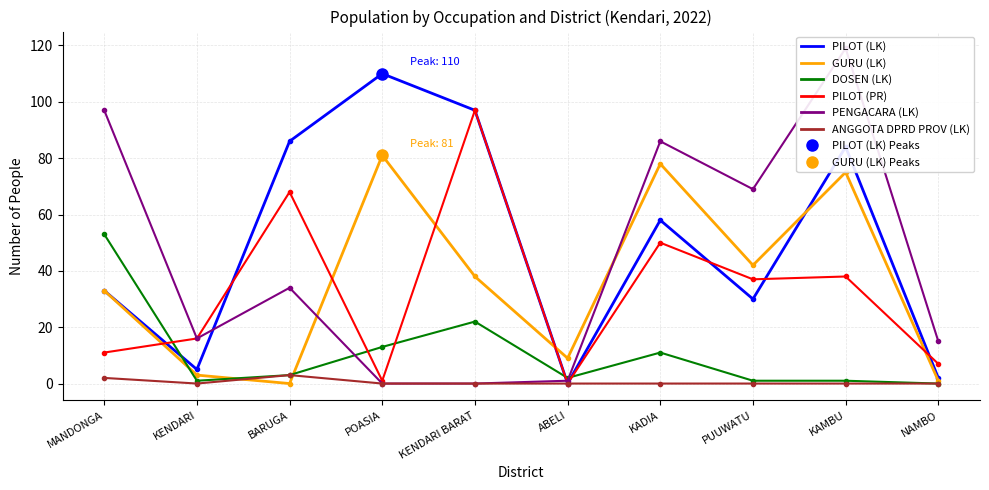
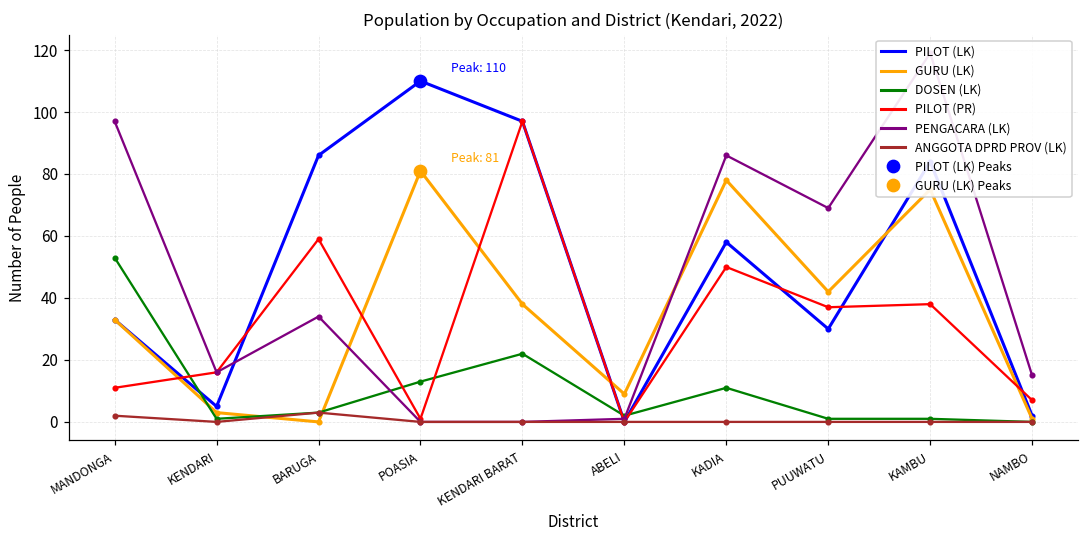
  {
    "DOSEN (LK)": {
      "MANDONGA": 53,
      "KENDARI": 1,
      "POASIA": 13,
      "KENDARI BARAT": 22,
      "ABELI": 2,
      "KADIA": 11,
      "PUUWATU": 1,
      "KAMBU": 1
    },
    "PILOT (PR)": {
      "MANDONGA": 11,
-     "BARUGA": 68,
+     "BARUGA": 59,
      "POASIA": 1,
      "KADIA": 50,
      "PUUWATU": 37,
      "KAMBU": 38,
      "NAMBO": 7
    },
    "PENGACARA (LK)": {
      "MANDONGA": 97,
      "BARUGA": 34,
      "ABELI": 1,
      "KADIA": 86,
      "PUUWATU": 69,
      "NAMBO": 15
    },
    "ANGGOTA DPRD PROV (LK)": {
      "MANDONGA": 2,
      "KENDARI": 0,
      "KADIA": 0,
      "PUUWATU": 0,
      "KAMBU": 0
    }
  }
